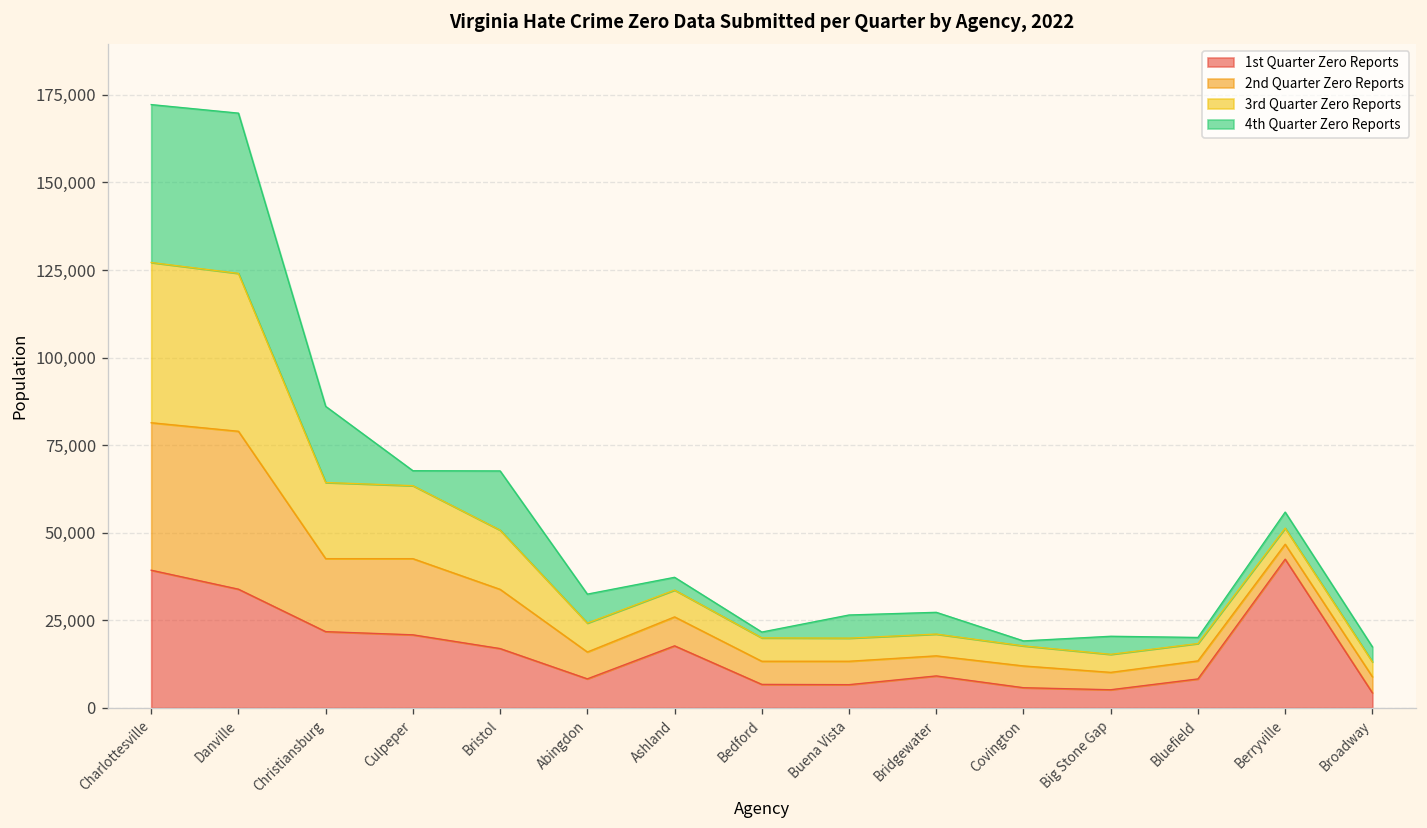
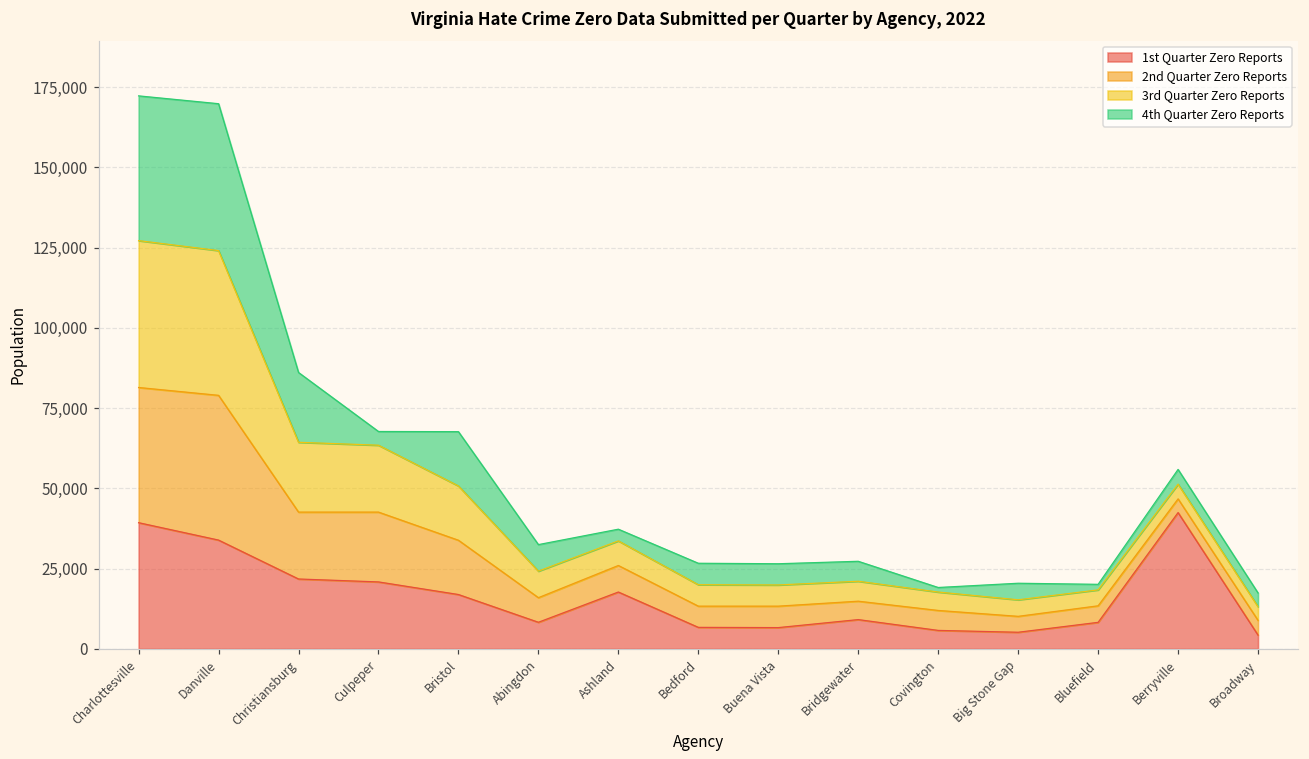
  {
    "1st Quarter Zero Reports": {
      "Charlottesville": "39,000",
      "Danville": "34,000",
      "Christiansburg": "22,000",
      "Culpeper": "21,000",
      "Bristol": "17,000",
      "Abingdon": "8,000",
      "Ashland": "18,000",
      "Bedford": "7,000",
      "Buena Vista": "7,000",
      "Bridgewater": "9,000",
      "Covington": "6,000",
      "Big Stone Gap": "5,000",
      "Bluefield": "8,000",
      "Berryville": "42,000",
      "Broadway": "4,000"
    },
    "4th Quarter Zero Reports": {
      "Charlottesville": "45,000",
      "Danville": "46,000",
      "Christiansburg": "22,000",
      "Culpeper": "4,000",
      "Bristol": "17,000",
      "Abingdon": "8,000",
      "Ashland": "4,000",
-     "Bedford": "2,000",
+     "Bedford": "7,000",
      "Buena Vista": "7,000",
      "Bridgewater": "6,000",
      "Covington": "1,000",
      "Big Stone Gap": "5,000",
      "Bluefield": "2,000",
      "Berryville": "5,000",
      "Broadway": "4,000"
    }
  }
